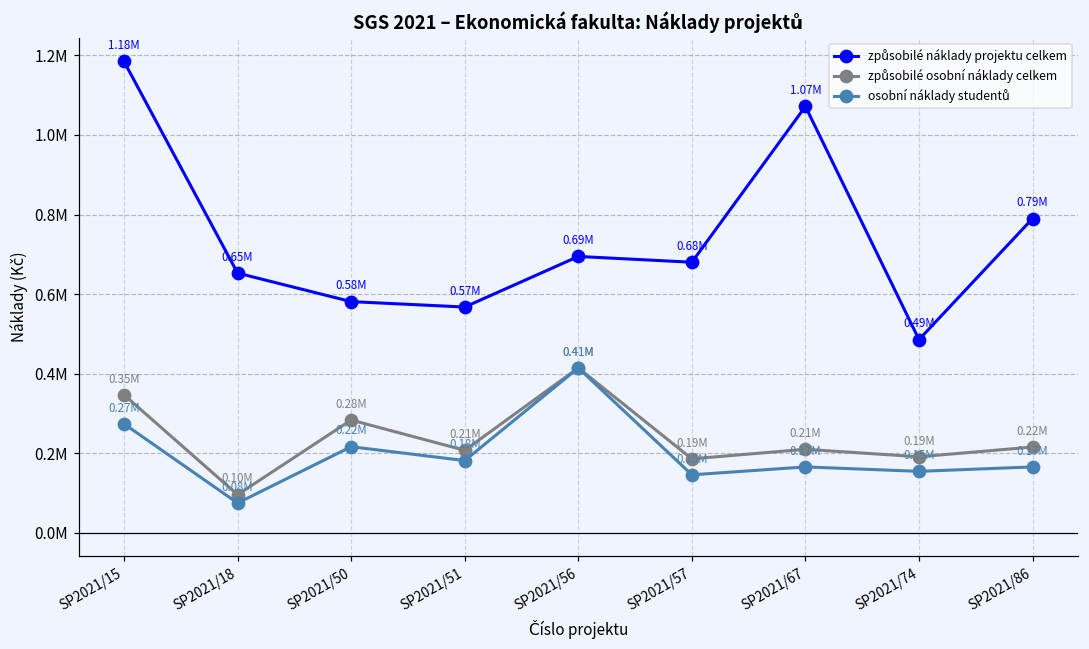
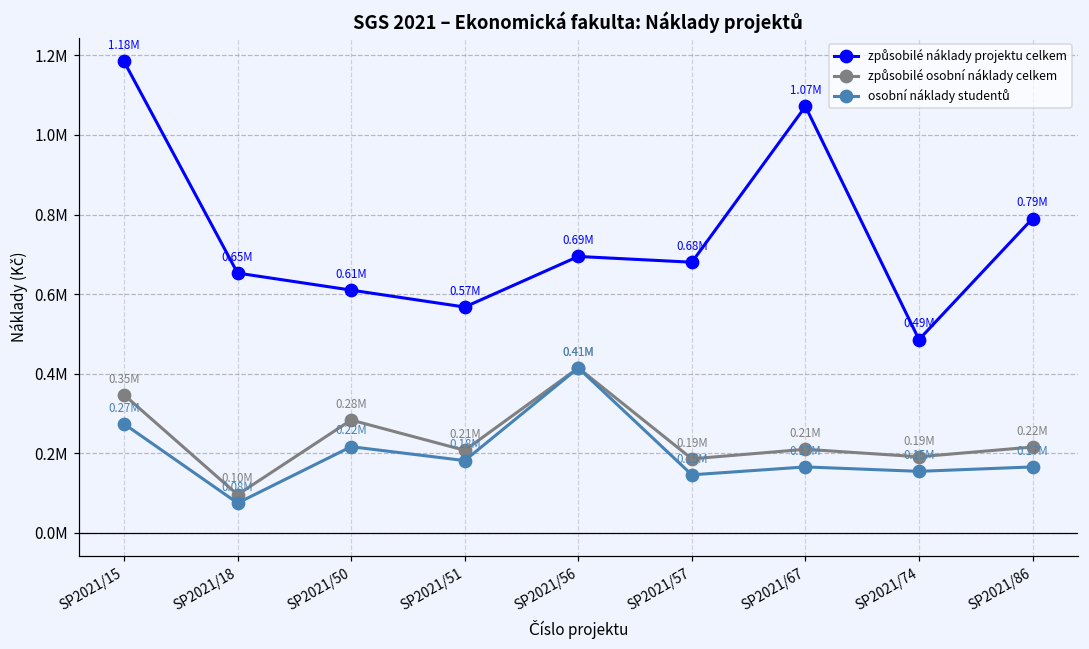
  {
    "způsobilé náklady projektu celkem": {
      "SP2021/15": "1.18M",
      "SP2021/18": "0.65M",
-     "SP2021/50": "0.58M",
+     "SP2021/50": "0.61M",
      "SP2021/51": "0.57M",
      "SP2021/56": "0.69M",
      "SP2021/57": "0.68M",
      "SP2021/67": "1.07M",
      "SP2021/74": "0.49M",
      "SP2021/86": "0.79M"
    },
    "způsobilé osobní náklady celkem": {
      "SP2021/15": "0.35M",
      "SP2021/50": "0.28M",
      "SP2021/51": "0.21M",
      "SP2021/57": "0.19M",
      "SP2021/67": "0.21M",
      "SP2021/74": "0.19M",
      "SP2021/86": "0.22M"
    },
    "osobní náklady studentů": {
      "SP2021/15": "0.27M",
      "SP2021/50": "0.22M"
    }
  }
